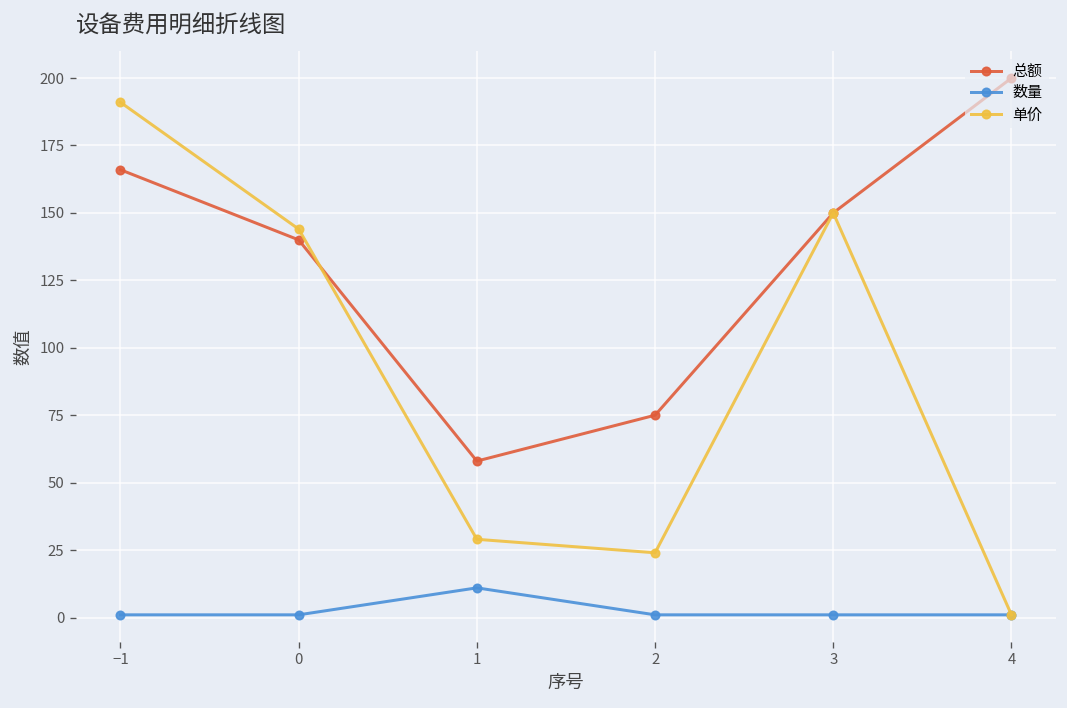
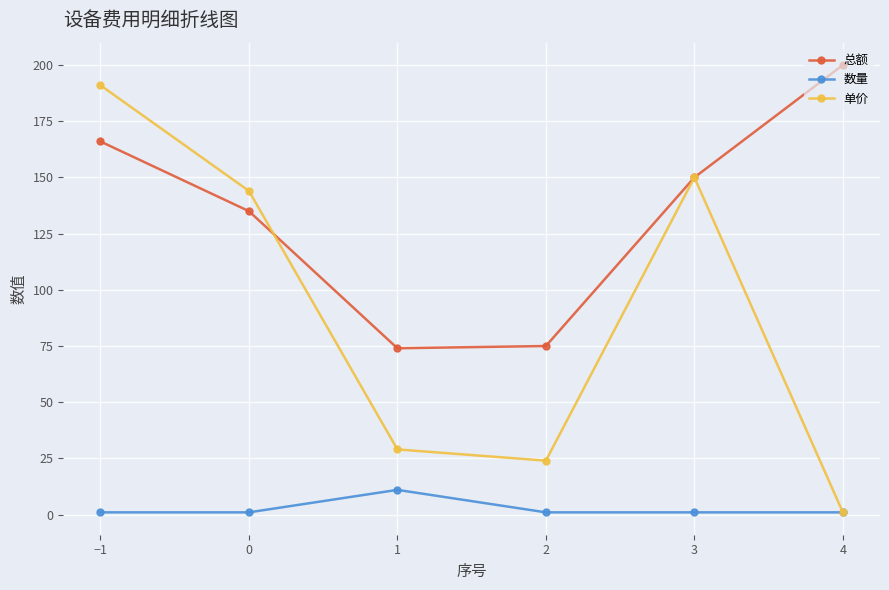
  {
    "总额": {
      "−1": 166,
-     "0": 140,
-     "1": 58,
+     "0": 135,
+     "1": 74,
      "2": 75
    },
    "数量": {
      "−1": 1,
      "0": 1,
      "1": 11,
      "2": 1,
      "3": 1
    },
    "单价": {
      "−1": 191,
      "0": 144,
      "1": 29,
      "2": 24
    }
  }
